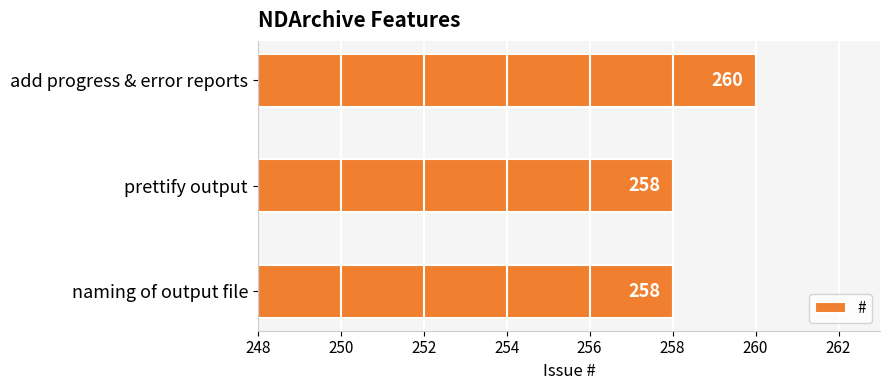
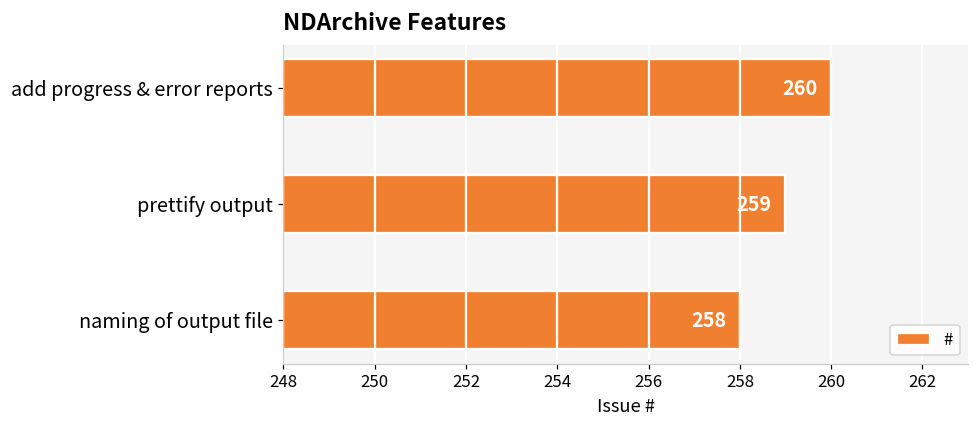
  {
    "add progress & error reports": 260,
-   "prettify output": 258,
+   "prettify output": 259,
    "naming of output file": 258
  }
